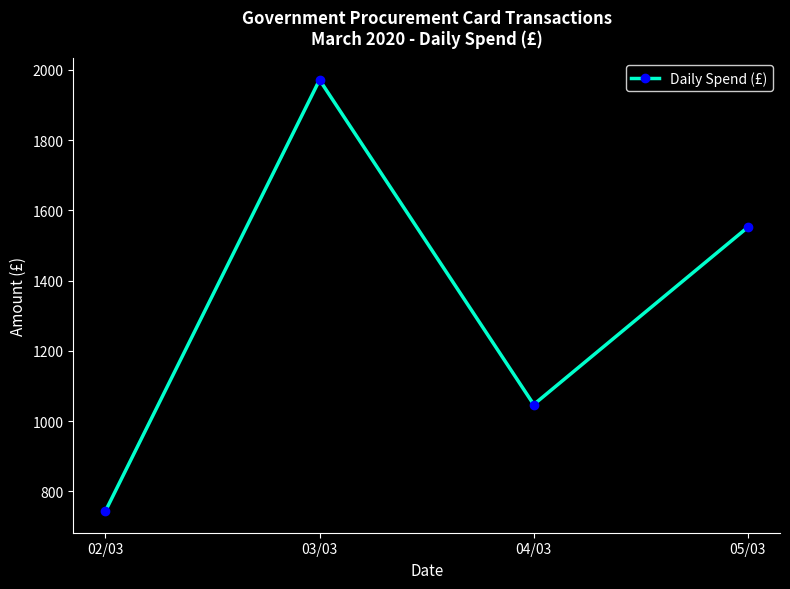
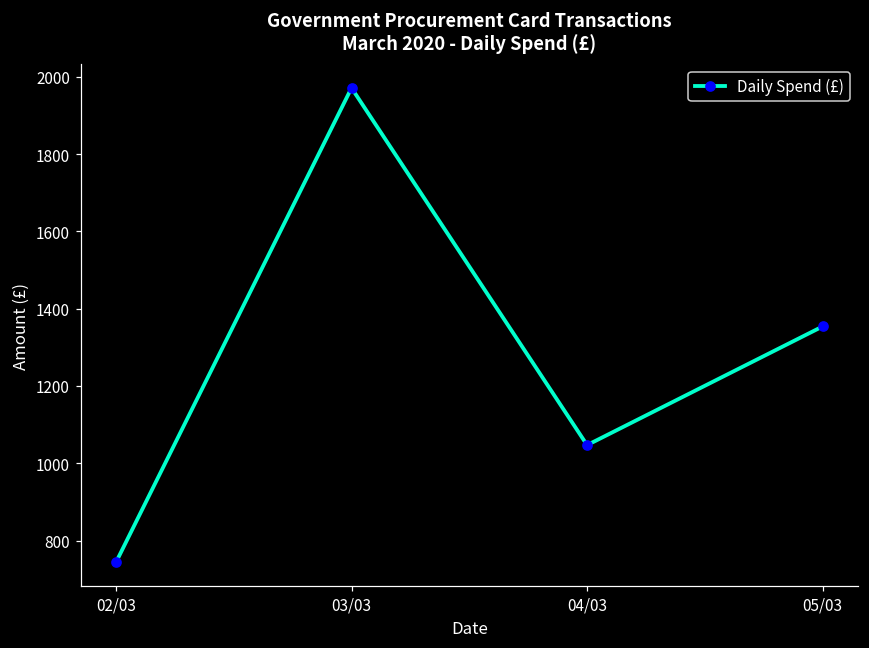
  {
    "02/03": 740,
    "03/03": 1970,
    "04/03": 1050,
-   "05/03": 1550
+   "05/03": 1350
  }
